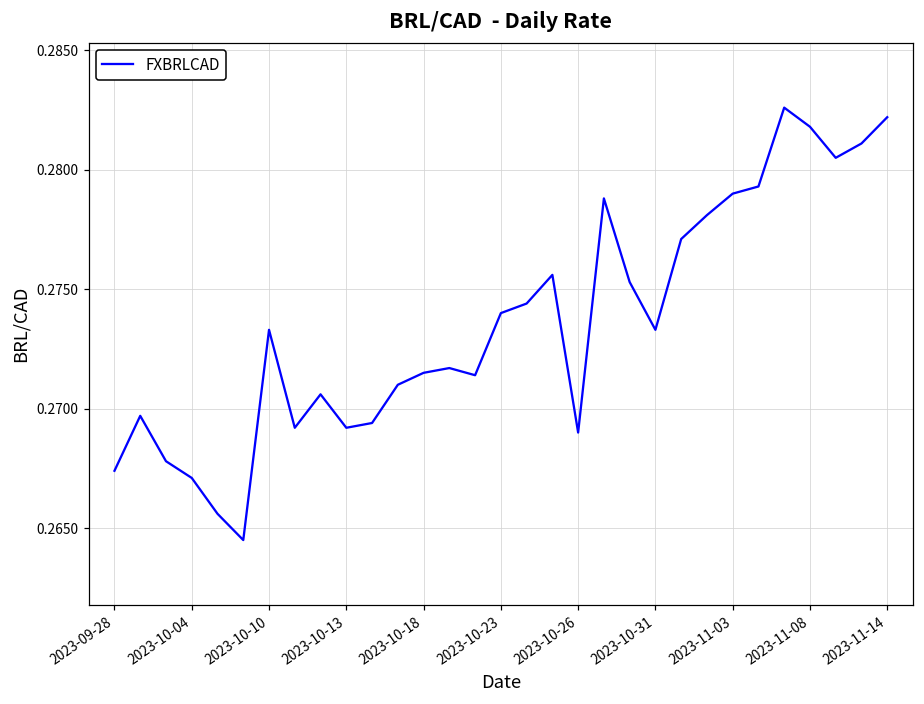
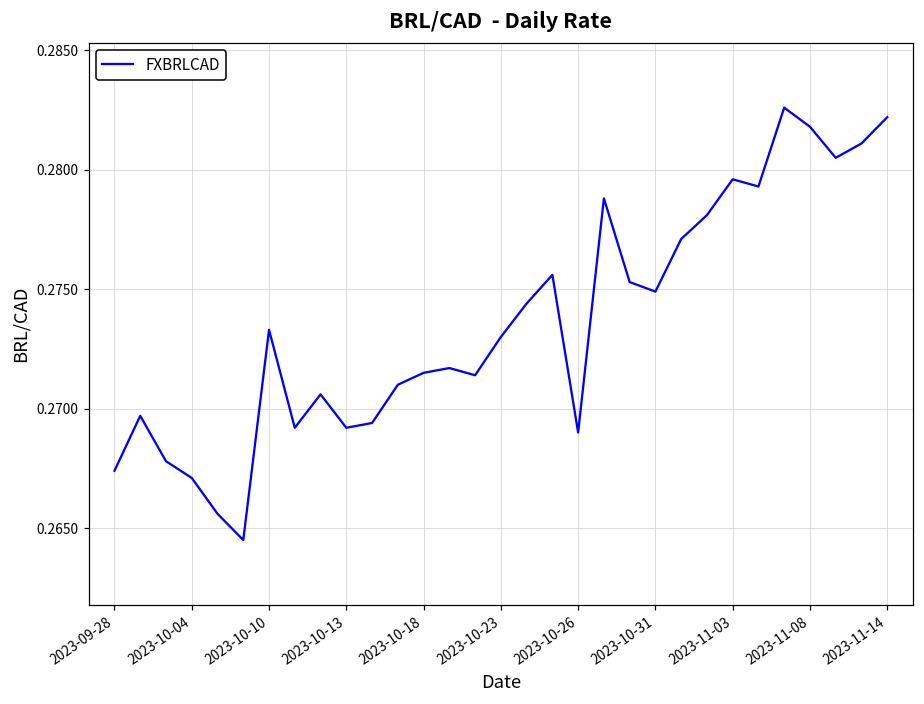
  {
    "2023-09-28": 0.2674,
    "2023-10-04": 0.2671,
    "2023-10-10": 0.2733,
    "2023-10-13": 0.2692,
    "2023-10-18": 0.2715,
-   "2023-10-23": 0.274,
+   "2023-10-23": 0.273,
    "2023-10-26": 0.2690,
-   "2023-10-31": 0.2733,
-   "2023-11-03": 0.2790,
+   "2023-10-31": 0.2749,
+   "2023-11-03": 0.2796,
    "2023-11-08": 0.2818,
    "2023-11-14": 0.2822
  }
